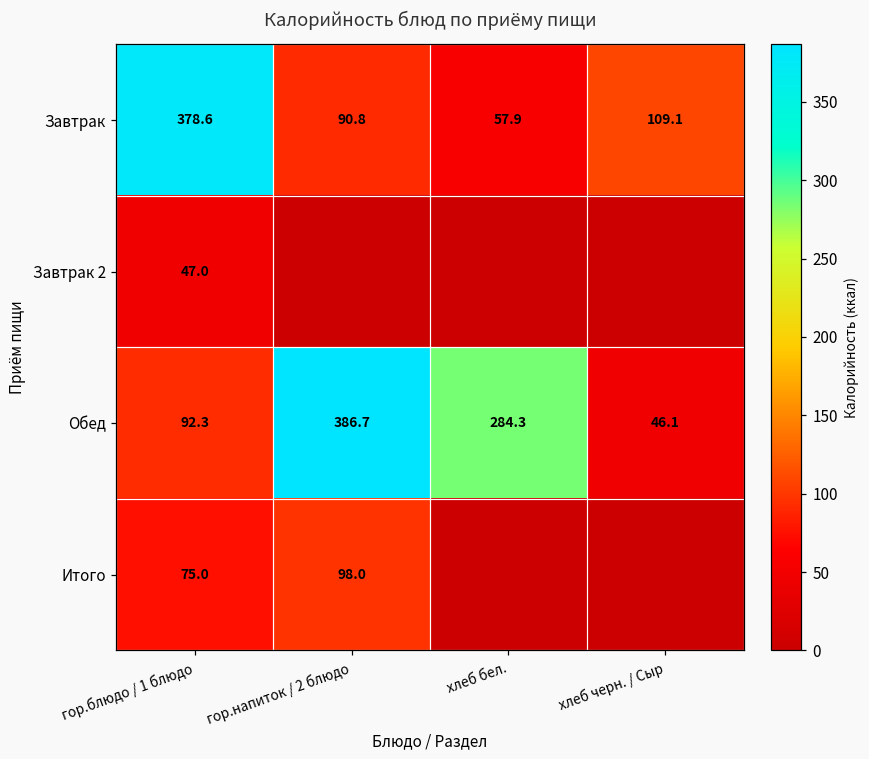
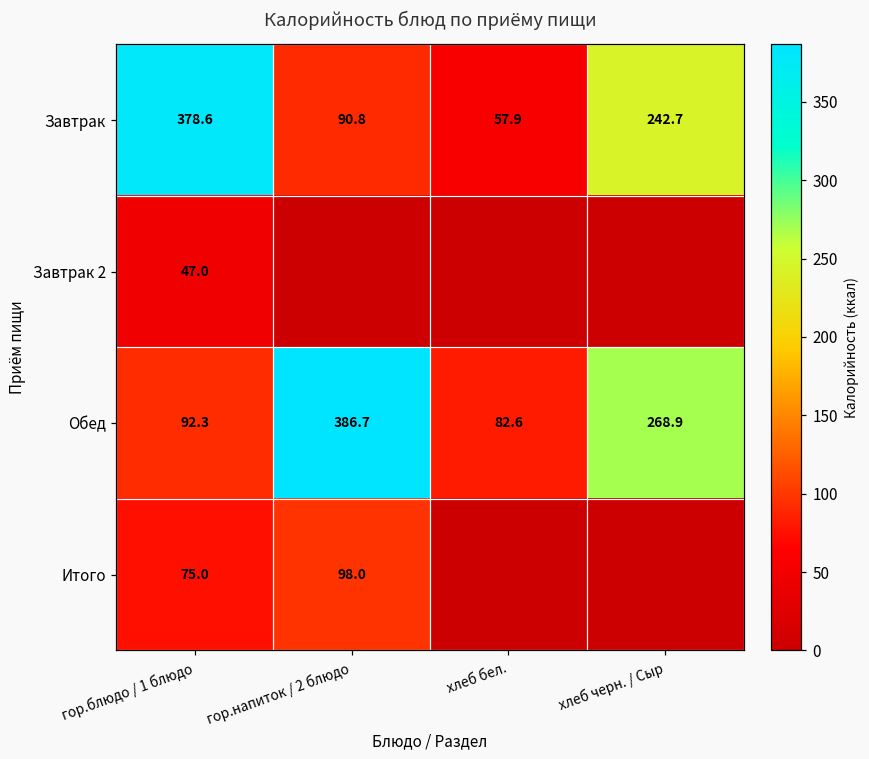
  {
    "Завтрак": {
      "гор.блюдо / 1 блюдо": 378.6,
      "гор.напиток / 2 блюдо": 90.8,
      "хлеб бел.": 57.9,
-     "хлеб черн. / Сыр": 109.1
+     "хлеб черн. / Сыр": 242.7
    },
    "Завтрак 2": {
      "гор.блюдо / 1 блюдо": 47.0
    },
    "Обед": {
      "гор.блюдо / 1 блюдо": 92.3,
      "гор.напиток / 2 блюдо": 386.7,
-     "хлеб бел.": 284.3,
-     "хлеб черн. / Сыр": 46.1
+     "хлеб бел.": 82.6,
+     "хлеб черн. / Сыр": 268.9
    },
    "Итого": {
      "гор.блюдо / 1 блюдо": 75.0,
      "гор.напиток / 2 блюдо": 98.0
    }
  }
